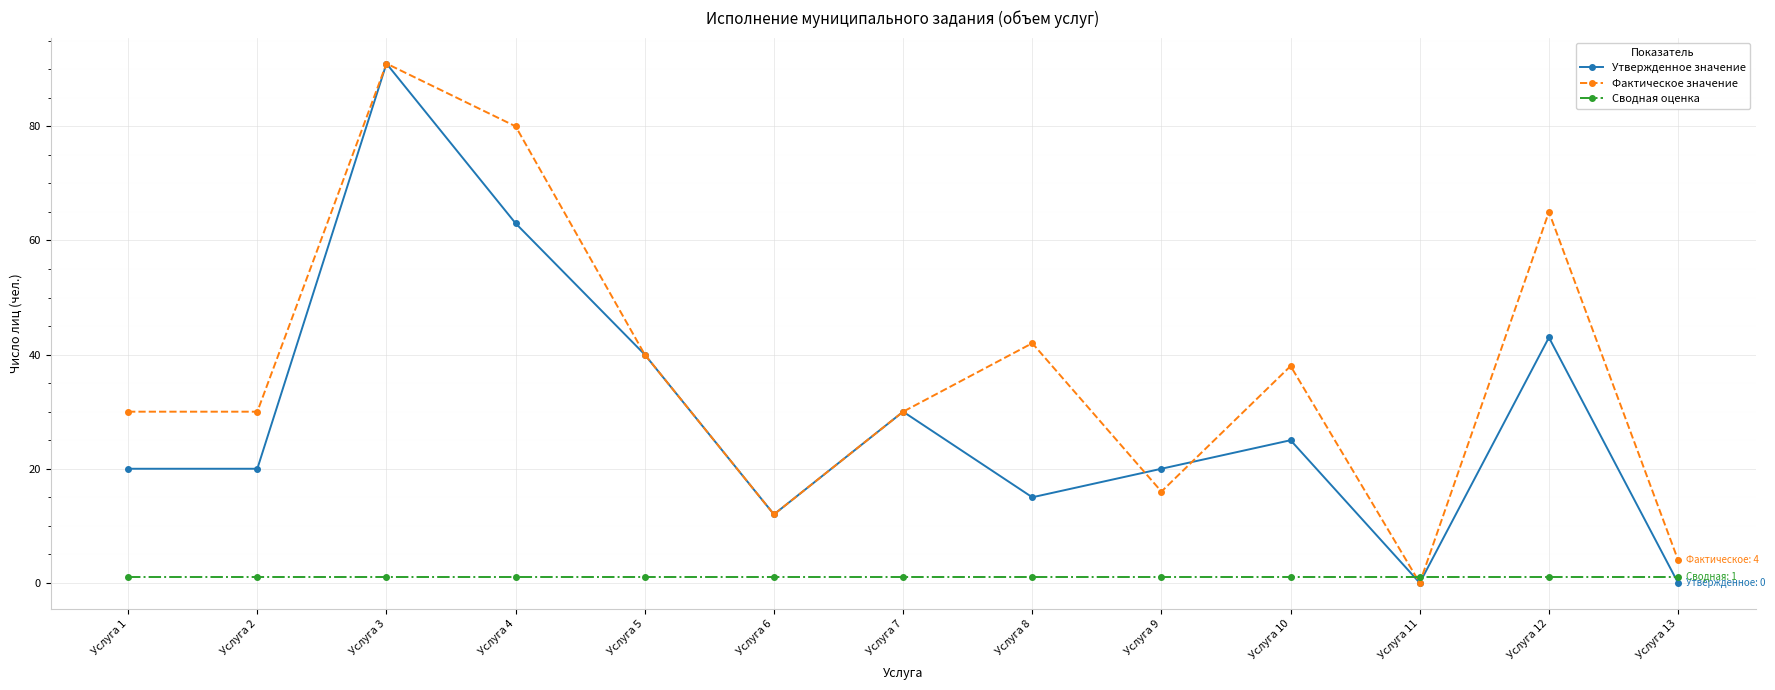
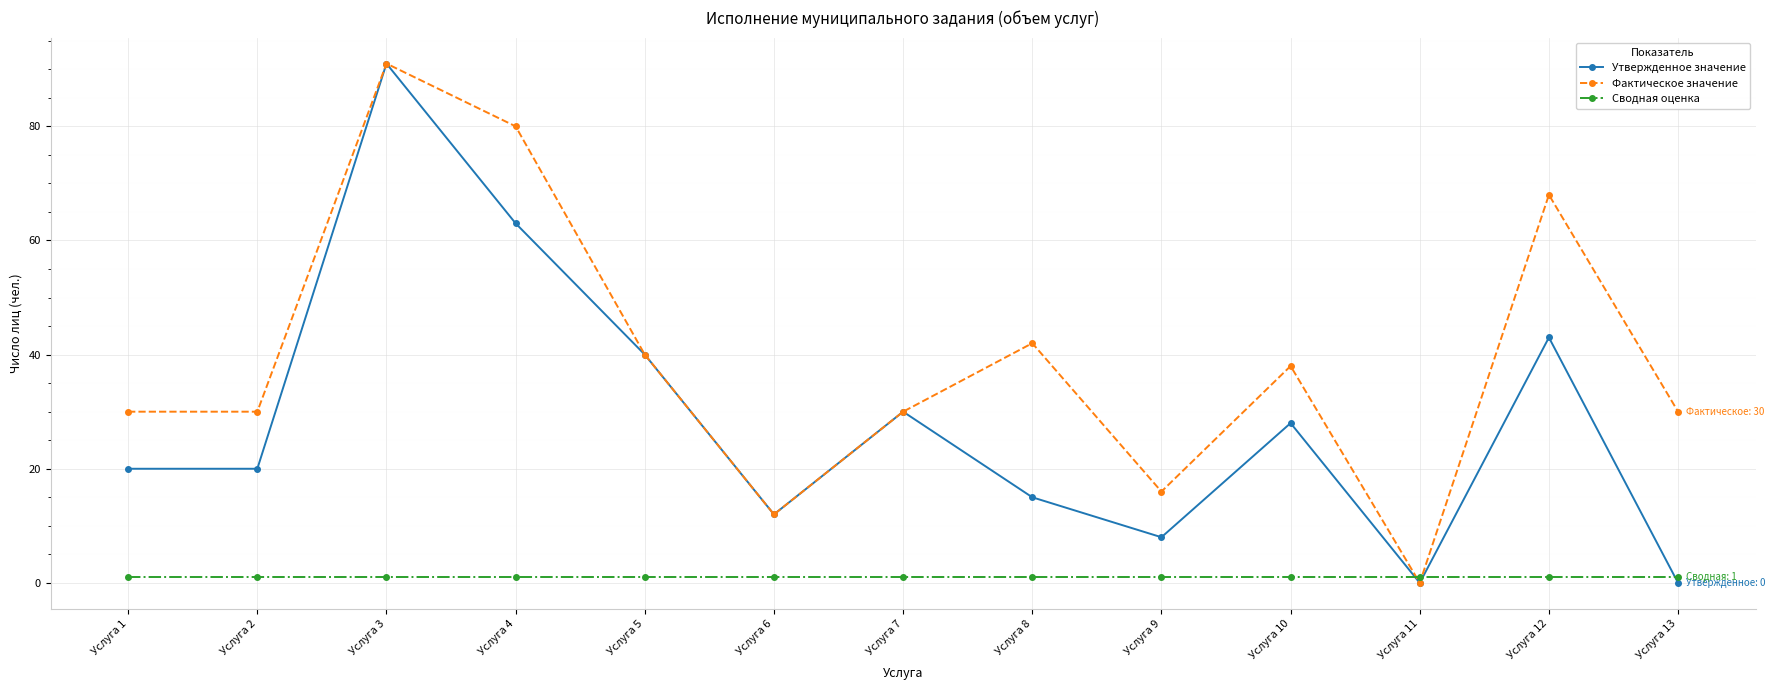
  {
    "Утвержденное значение": {
      "Услуга 1": 20,
      "Услуга 2": 20,
      "Услуга 4": 63,
      "Услуга 8": 15,
-     "Услуга 9": 20,
-     "Услуга 10": 25,
+     "Услуга 9": 8,
+     "Услуга 10": 28,
      "Услуга 12": 43
    },
    "Фактическое значение": {
-     "Услуга 12": 65,
-     "Услуга 13": 4
+     "Услуга 12": 68,
+     "Услуга 13": 30
    },
    "Сводная оценка": {
      "Услуга 1": 1,
      "Услуга 2": 1,
      "Услуга 3": 1,
      "Услуга 4": 1,
      "Услуга 5": 1,
      "Услуга 6": 1,
      "Услуга 7": 1,
      "Услуга 8": 1,
      "Услуга 9": 1,
      "Услуга 10": 1,
      "Услуга 11": 1,
      "Услуга 12": 1
    }
  }
